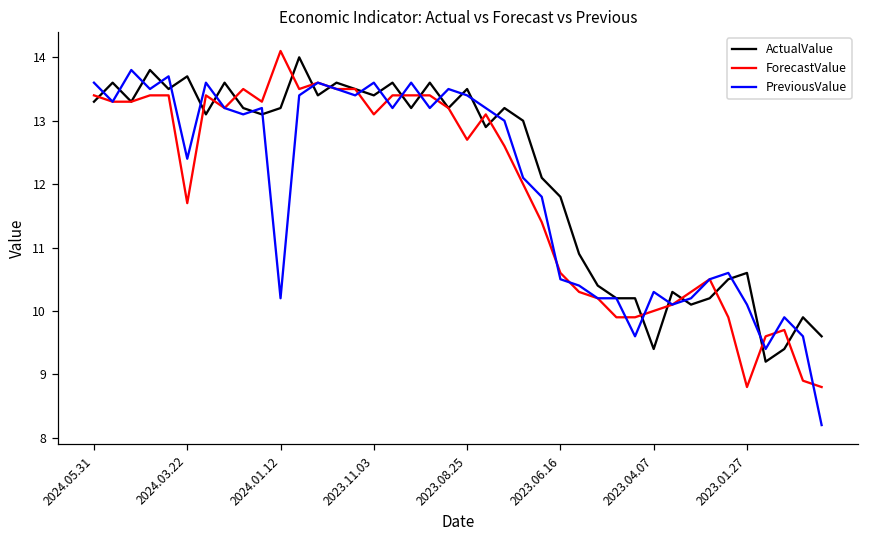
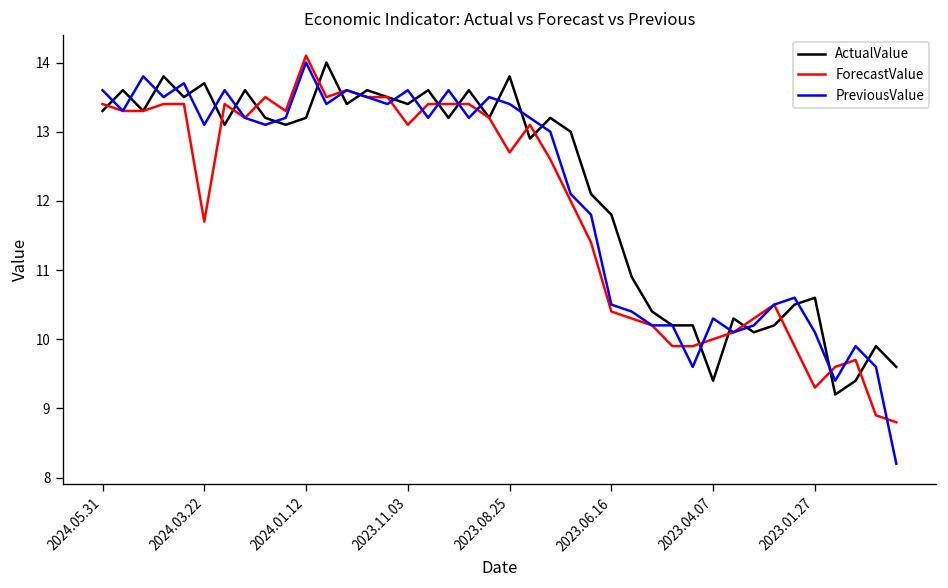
  {
    "ActualValue": {
      "2024.05.31": 13.3,
      "2024.03.22": 13.7,
      "2024.01.12": 13.2,
      "2023.11.03": 13.4,
-     "2023.08.25": 13.5,
+     "2023.08.25": 13.8,
      "2023.06.16": 11.8,
      "2023.04.07": 9.4,
      "2023.01.27": 10.6
    },
    "ForecastValue": {
      "2024.05.31": 13.4,
      "2024.03.22": 11.7,
      "2024.01.12": 14.1,
      "2023.11.03": 13.1,
      "2023.08.25": 12.7,
-     "2023.06.16": 10.6,
+     "2023.06.16": 10.4,
      "2023.04.07": 10.0,
-     "2023.01.27": 8.8
+     "2023.01.27": 9.3
    },
    "PreviousValue": {
      "2024.05.31": 13.6,
-     "2024.03.22": 12.4,
-     "2024.01.12": 10.2,
+     "2024.03.22": 13.1,
+     "2024.01.12": 14.0,
      "2023.11.03": 13.6,
      "2023.08.25": 13.4,
      "2023.06.16": 10.5,
      "2023.04.07": 10.3,
      "2023.01.27": 10.1
    }
  }
